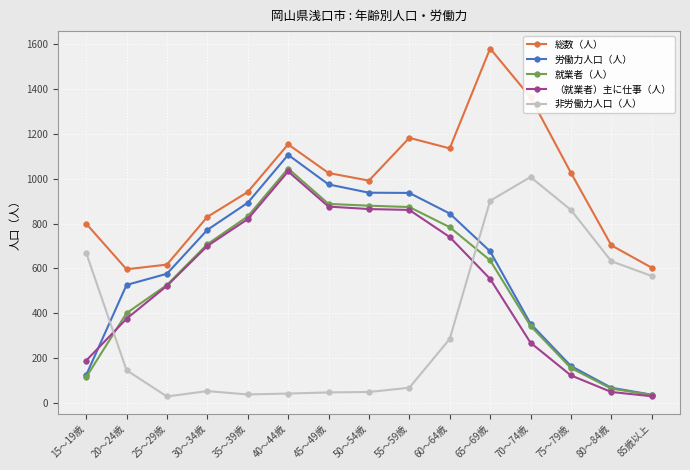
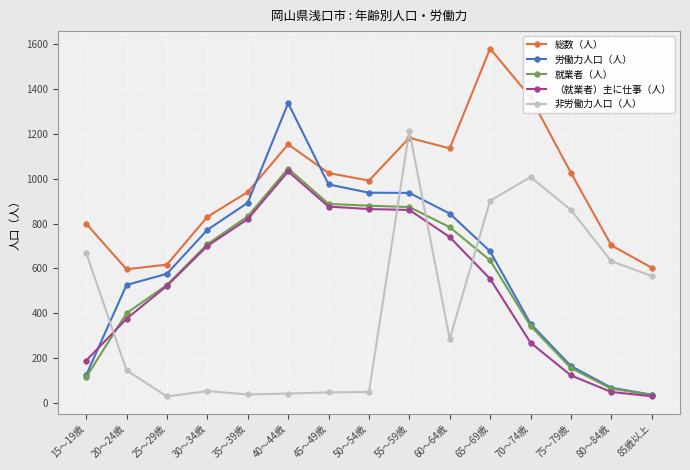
  {
    "総数（人）": {
      "15～19歳": 800,
      "20～24歳": 600,
      "25～29歳": 620,
      "30～34歳": 830,
      "35～39歳": 940,
      "40～44歳": 1150,
      "45～49歳": 1030,
      "50～54歳": 990,
      "55～59歳": 1180,
      "60～64歳": 1140,
      "65～69歳": 1580,
      "75～79歳": 1030,
      "80～84歳": 700,
      "85歳以上": 600
    },
    "労働力人口（人）": {
      "20～24歳": 530,
      "25～29歳": 580,
      "30～34歳": 770,
      "35～39歳": 890,
-     "40～44歳": 1110,
+     "40～44歳": 1340,
      "45～49歳": 980,
      "50～54歳": 940,
      "55～59歳": 940,
      "60～64歳": 850,
      "65～69歳": 680
    },
    "就業者（人）": {
      "20～24歳": 400,
      "35～39歳": 830,
      "40～44歳": 1050,
      "45～49歳": 890,
      "50～54歳": 880,
      "55～59歳": 870,
      "60～64歳": 780,
      "65～69歳": 640
    },
    "（就業者）主に仕事（人）": {
      "15～19歳": 190,
      "20～24歳": 380,
      "35～39歳": 820,
      "40～44歳": 1030,
      "45～49歳": 880,
      "50～54歳": 870,
      "55～59歳": 860,
      "60～64歳": 740,
      "65～69歳": 550,
      "70～74歳": 270,
      "75～79歳": 120,
      "80～84歳": 50
    },
    "非労働力人口（人）": {
      "15～19歳": 670,
      "20～24歳": 150,
      "25～29歳": 30,
      "30～34歳": 50,
      "35～39歳": 40,
      "40～44歳": 40,
      "45～49歳": 50,
      "50～54歳": 50,
-     "55～59歳": 70,
+     "55～59歳": 1210,
      "60～64歳": 290,
      "65～69歳": 900,
      "70～74歳": 1010,
      "75～79歳": 860,
      "80～84歳": 630,
      "85歳以上": 570
    }
  }
